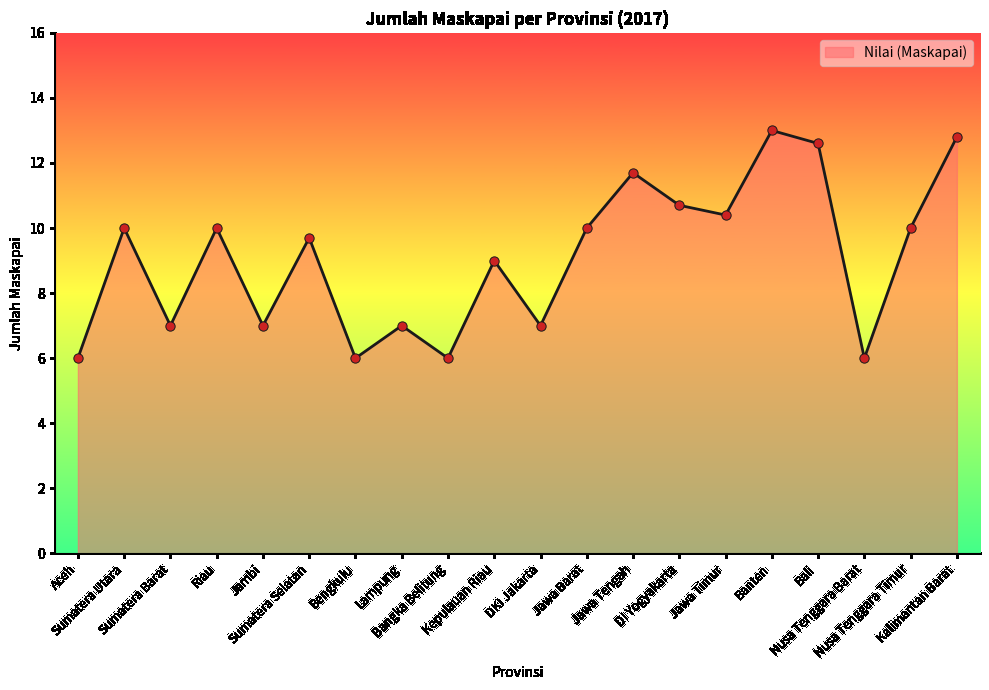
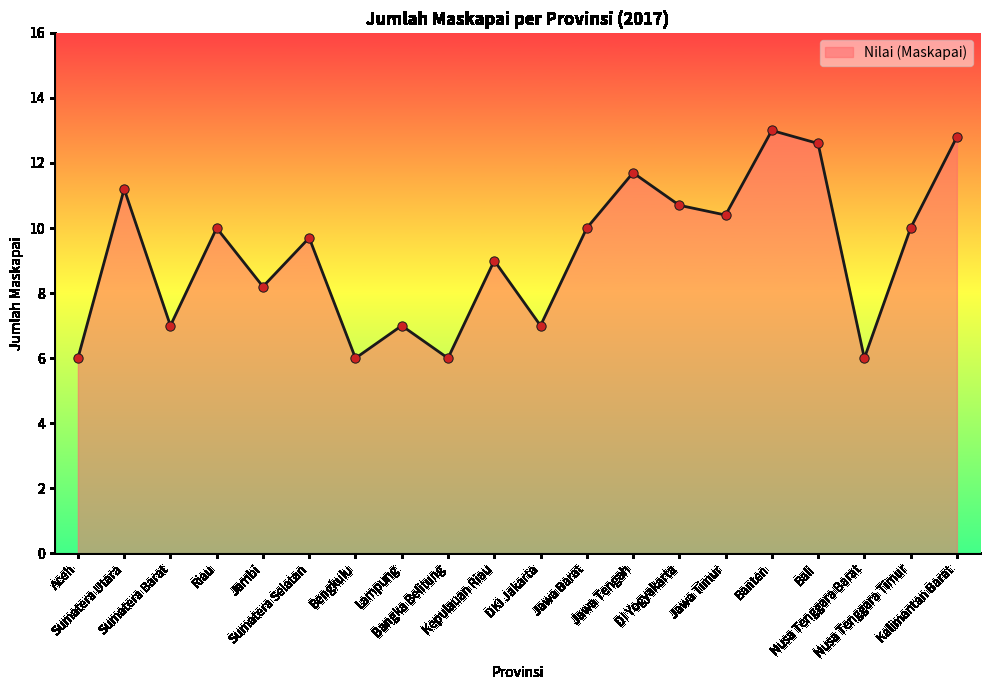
  {
    "Aceh": 6.0,
-   "Sumatera Utara": 10.0,
+   "Sumatera Utara": 11.2,
    "Sumatera Barat": 7.0,
    "Riau": 10.0,
-   "Jambi": 7.0,
+   "Jambi": 8.2,
    "Sumatera Selatan": 9.7,
    "Bengkulu": 6.0,
    "Lampung": 7.0,
    "Bangka Belitung": 6.0,
    "Kepulauan Riau": 9.0,
    "DKI Jakarta": 7.0,
    "Jawa Barat": 10.0,
    "Jawa Tengah": 11.7,
    "DI Yogyakarta": 10.7,
    "Jawa Timur": 10.4,
    "Banten": 13.0,
    "Bali": 12.6,
    "Nusa Tenggara Barat": 6.0,
    "Nusa Tenggara Timur": 10.0,
    "Kalimantan Barat": 12.8
  }
